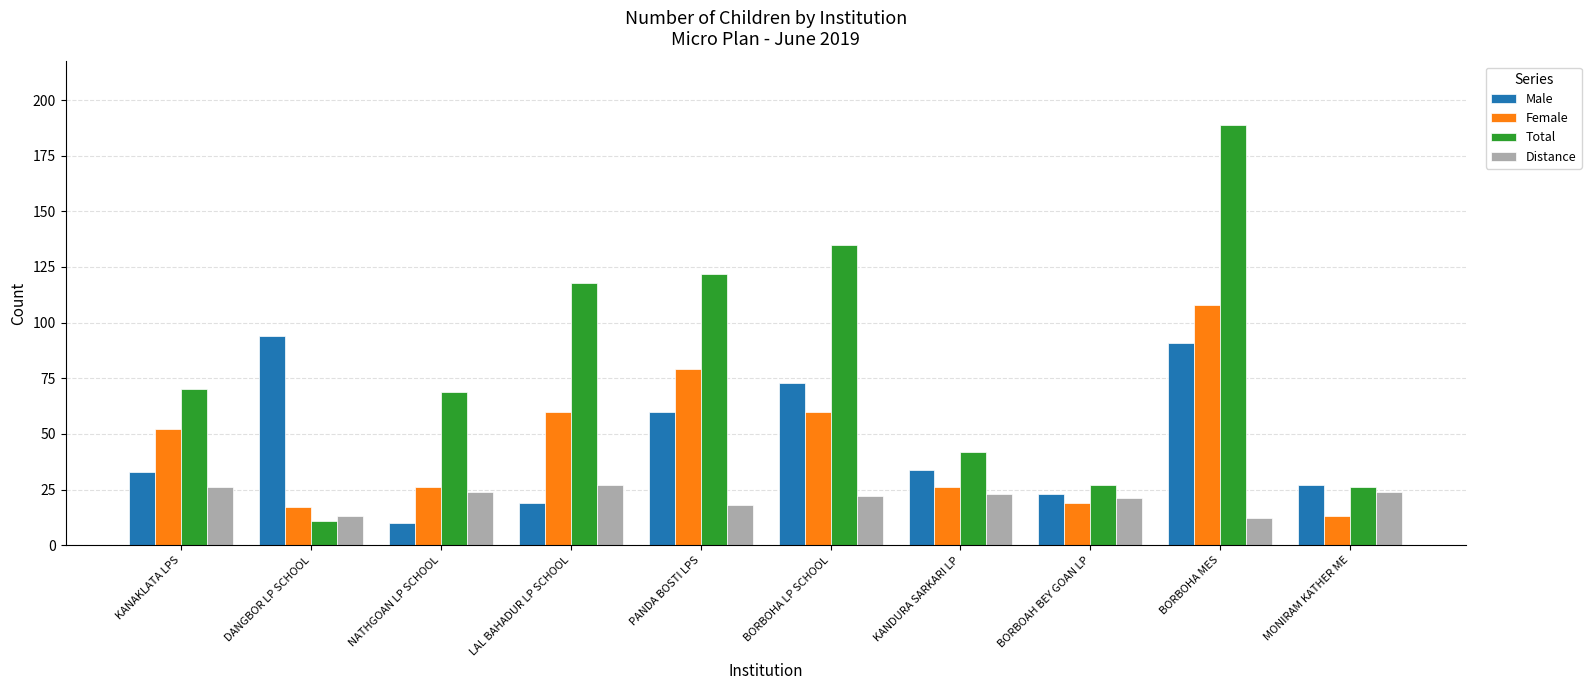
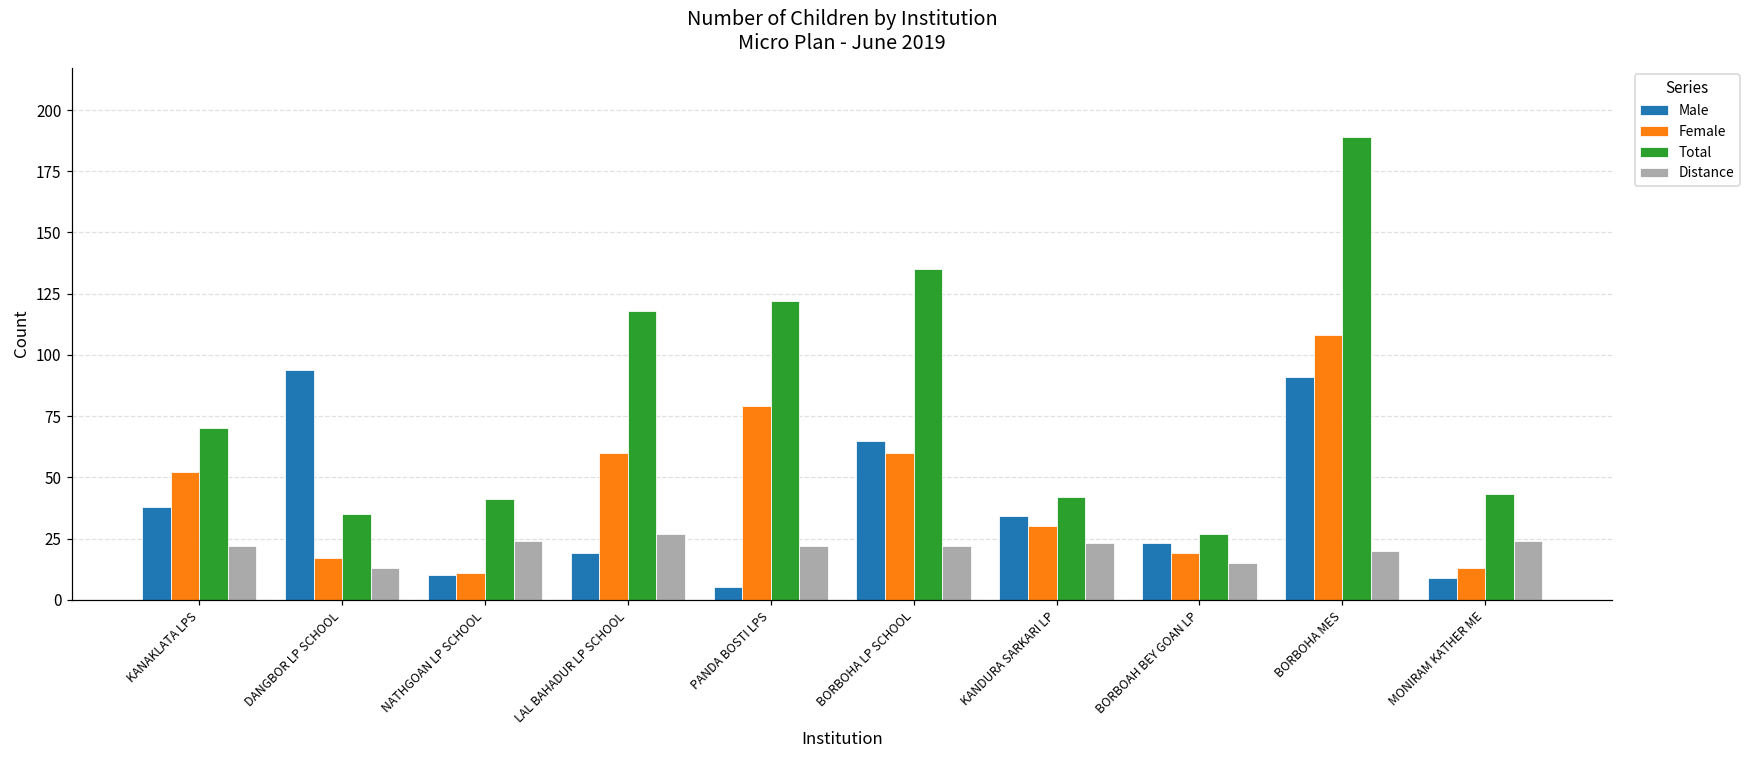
  {
    "Male": {
-     "KANAKLATA LPS": 33,
+     "KANAKLATA LPS": 38,
      "DANGBOR LP SCHOOL": 94,
      "NATHGOAN LP SCHOOL": 10,
      "LAL BAHADUR LP SCHOOL": 19,
-     "PANDA BOSTI LPS": 60,
-     "BORBOHA LP SCHOOL": 73,
+     "PANDA BOSTI LPS": 5,
+     "BORBOHA LP SCHOOL": 65,
      "KANDURA SARKARI LP": 34,
      "BORBOAH BEY GOAN LP": 23,
      "BORBOHA MES": 91,
-     "MONIRAM KATHER ME": 27
+     "MONIRAM KATHER ME": 9
    },
    "Female": {
      "KANAKLATA LPS": 52,
      "DANGBOR LP SCHOOL": 17,
-     "NATHGOAN LP SCHOOL": 26,
+     "NATHGOAN LP SCHOOL": 11,
      "LAL BAHADUR LP SCHOOL": 60,
      "PANDA BOSTI LPS": 79,
      "BORBOHA LP SCHOOL": 60,
-     "KANDURA SARKARI LP": 26,
+     "KANDURA SARKARI LP": 30,
      "BORBOAH BEY GOAN LP": 19,
      "BORBOHA MES": 108,
      "MONIRAM KATHER ME": 13
    },
    "Total": {
      "KANAKLATA LPS": 70,
-     "DANGBOR LP SCHOOL": 11,
-     "NATHGOAN LP SCHOOL": 69,
+     "DANGBOR LP SCHOOL": 35,
+     "NATHGOAN LP SCHOOL": 41,
      "LAL BAHADUR LP SCHOOL": 118,
      "PANDA BOSTI LPS": 122,
      "BORBOHA LP SCHOOL": 135,
      "KANDURA SARKARI LP": 42,
      "BORBOAH BEY GOAN LP": 27,
      "BORBOHA MES": 189,
-     "MONIRAM KATHER ME": 26
+     "MONIRAM KATHER ME": 43
    },
    "Distance": {
-     "KANAKLATA LPS": 26,
+     "KANAKLATA LPS": 22,
      "DANGBOR LP SCHOOL": 13,
      "NATHGOAN LP SCHOOL": 24,
      "LAL BAHADUR LP SCHOOL": 27,
-     "PANDA BOSTI LPS": 18,
+     "PANDA BOSTI LPS": 22,
      "BORBOHA LP SCHOOL": 22,
      "KANDURA SARKARI LP": 23,
-     "BORBOAH BEY GOAN LP": 21,
-     "BORBOHA MES": 12,
+     "BORBOAH BEY GOAN LP": 15,
+     "BORBOHA MES": 20,
      "MONIRAM KATHER ME": 24
    }
  }
